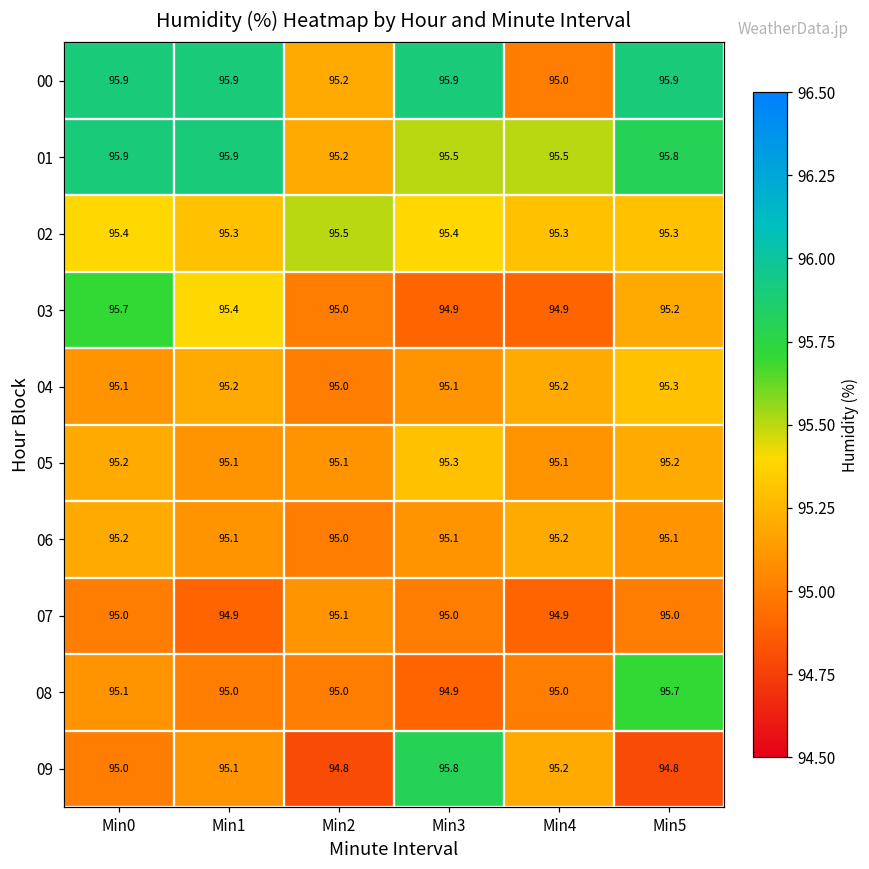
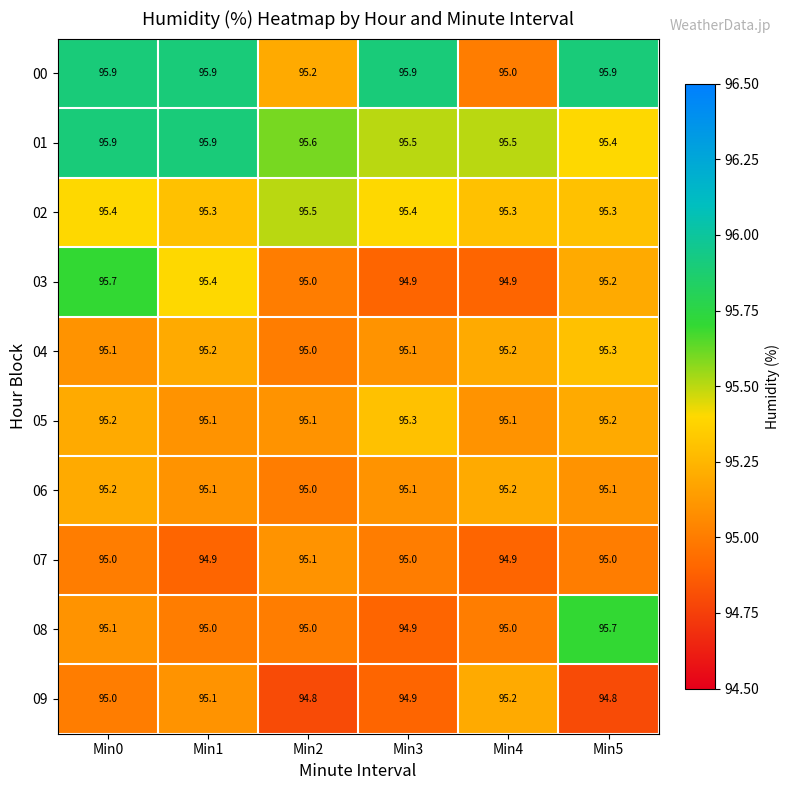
  {
    "00": {
      "Min0": 95.9,
      "Min1": 95.9,
      "Min2": 95.2,
      "Min3": 95.9,
      "Min4": 95.0,
      "Min5": 95.9
    },
    "01": {
      "Min0": 95.9,
      "Min1": 95.9,
-     "Min2": 95.2,
+     "Min2": 95.6,
      "Min3": 95.5,
      "Min4": 95.5,
-     "Min5": 95.8
+     "Min5": 95.4
    },
    "02": {
      "Min0": 95.4,
      "Min1": 95.3,
      "Min2": 95.5,
      "Min3": 95.4,
      "Min4": 95.3,
      "Min5": 95.3
    },
    "03": {
      "Min0": 95.7,
      "Min1": 95.4,
      "Min2": 95.0,
      "Min3": 94.9,
      "Min4": 94.9,
      "Min5": 95.2
    },
    "04": {
      "Min0": 95.1,
      "Min1": 95.2,
      "Min2": 95.0,
      "Min3": 95.1,
      "Min4": 95.2,
      "Min5": 95.3
    },
    "05": {
      "Min0": 95.2,
      "Min1": 95.1,
      "Min2": 95.1,
      "Min3": 95.3,
      "Min4": 95.1,
      "Min5": 95.2
    },
    "06": {
      "Min0": 95.2,
      "Min1": 95.1,
      "Min2": 95.0,
      "Min3": 95.1,
      "Min4": 95.2,
      "Min5": 95.1
    },
    "07": {
      "Min0": 95.0,
      "Min1": 94.9,
      "Min2": 95.1,
      "Min3": 95.0,
      "Min4": 94.9,
      "Min5": 95.0
    },
    "08": {
      "Min0": 95.1,
      "Min1": 95.0,
      "Min2": 95.0,
      "Min3": 94.9,
      "Min4": 95.0,
      "Min5": 95.7
    },
    "09": {
      "Min0": 95.0,
      "Min1": 95.1,
      "Min2": 94.8,
-     "Min3": 95.8,
+     "Min3": 94.9,
      "Min4": 95.2,
      "Min5": 94.8
    }
  }
